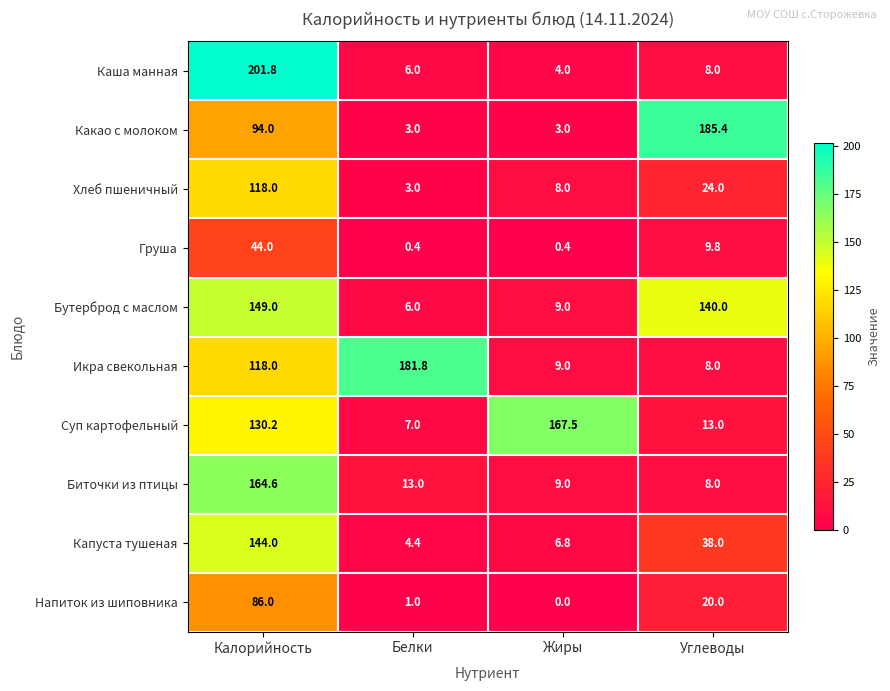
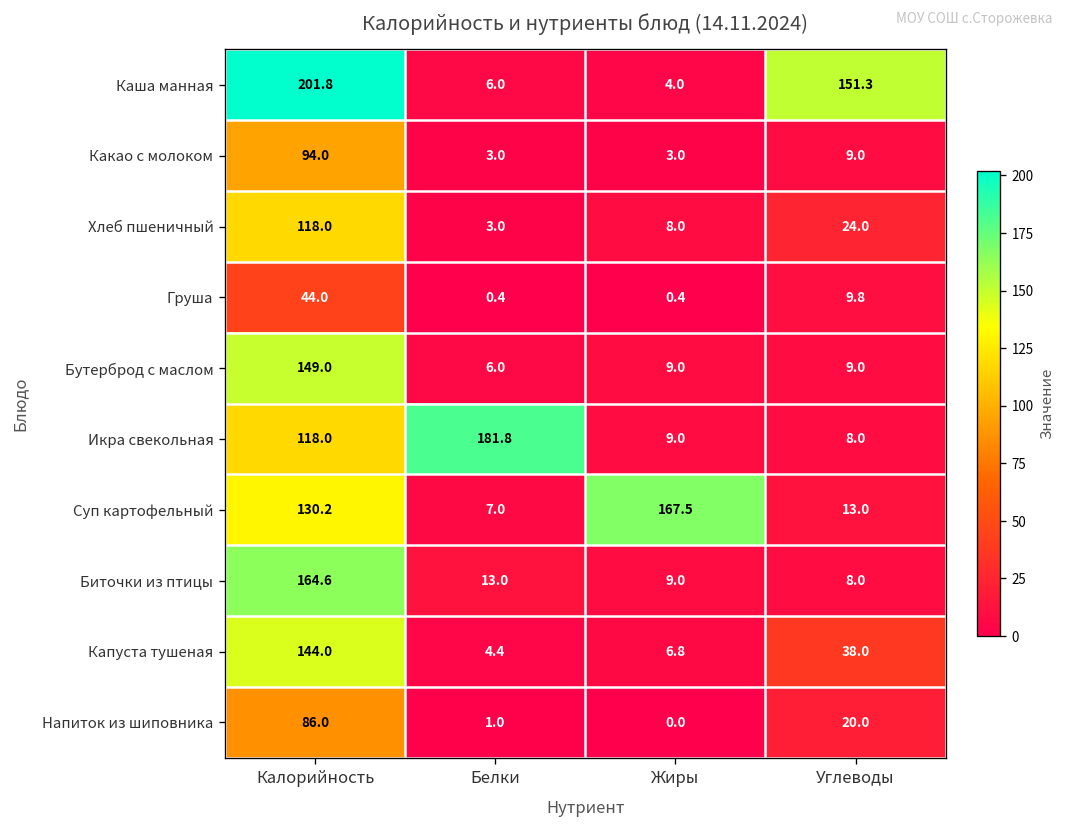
  {
    "Каша манная": {
      "Калорийность": 201.8,
      "Белки": 6.0,
      "Жиры": 4.0,
-     "Углеводы": 8.0
+     "Углеводы": 151.3
    },
    "Какао с молоком": {
      "Калорийность": 94.0,
      "Белки": 3.0,
      "Жиры": 3.0,
-     "Углеводы": 185.4
+     "Углеводы": 9.0
    },
    "Хлеб пшеничный": {
      "Калорийность": 118.0,
      "Белки": 3.0,
      "Жиры": 8.0,
      "Углеводы": 24.0
    },
    "Груша": {
      "Калорийность": 44.0,
      "Белки": 0.4,
      "Жиры": 0.4,
      "Углеводы": 9.8
    },
    "Бутерброд с маслом": {
      "Калорийность": 149.0,
      "Белки": 6.0,
      "Жиры": 9.0,
-     "Углеводы": 140.0
+     "Углеводы": 9.0
    },
    "Икра свекольная": {
      "Калорийность": 118.0,
      "Белки": 181.8,
      "Жиры": 9.0,
      "Углеводы": 8.0
    },
    "Суп картофельный": {
      "Калорийность": 130.2,
      "Белки": 7.0,
      "Жиры": 167.5,
      "Углеводы": 13.0
    },
    "Биточки из птицы": {
      "Калорийность": 164.6,
      "Белки": 13.0,
      "Жиры": 9.0,
      "Углеводы": 8.0
    },
    "Капуста тушеная": {
      "Калорийность": 144.0,
      "Белки": 4.4,
      "Жиры": 6.8,
      "Углеводы": 38.0
    },
    "Напиток из шиповника": {
      "Калорийность": 86.0,
      "Белки": 1.0,
      "Жиры": 0.0,
      "Углеводы": 20.0
    }
  }
